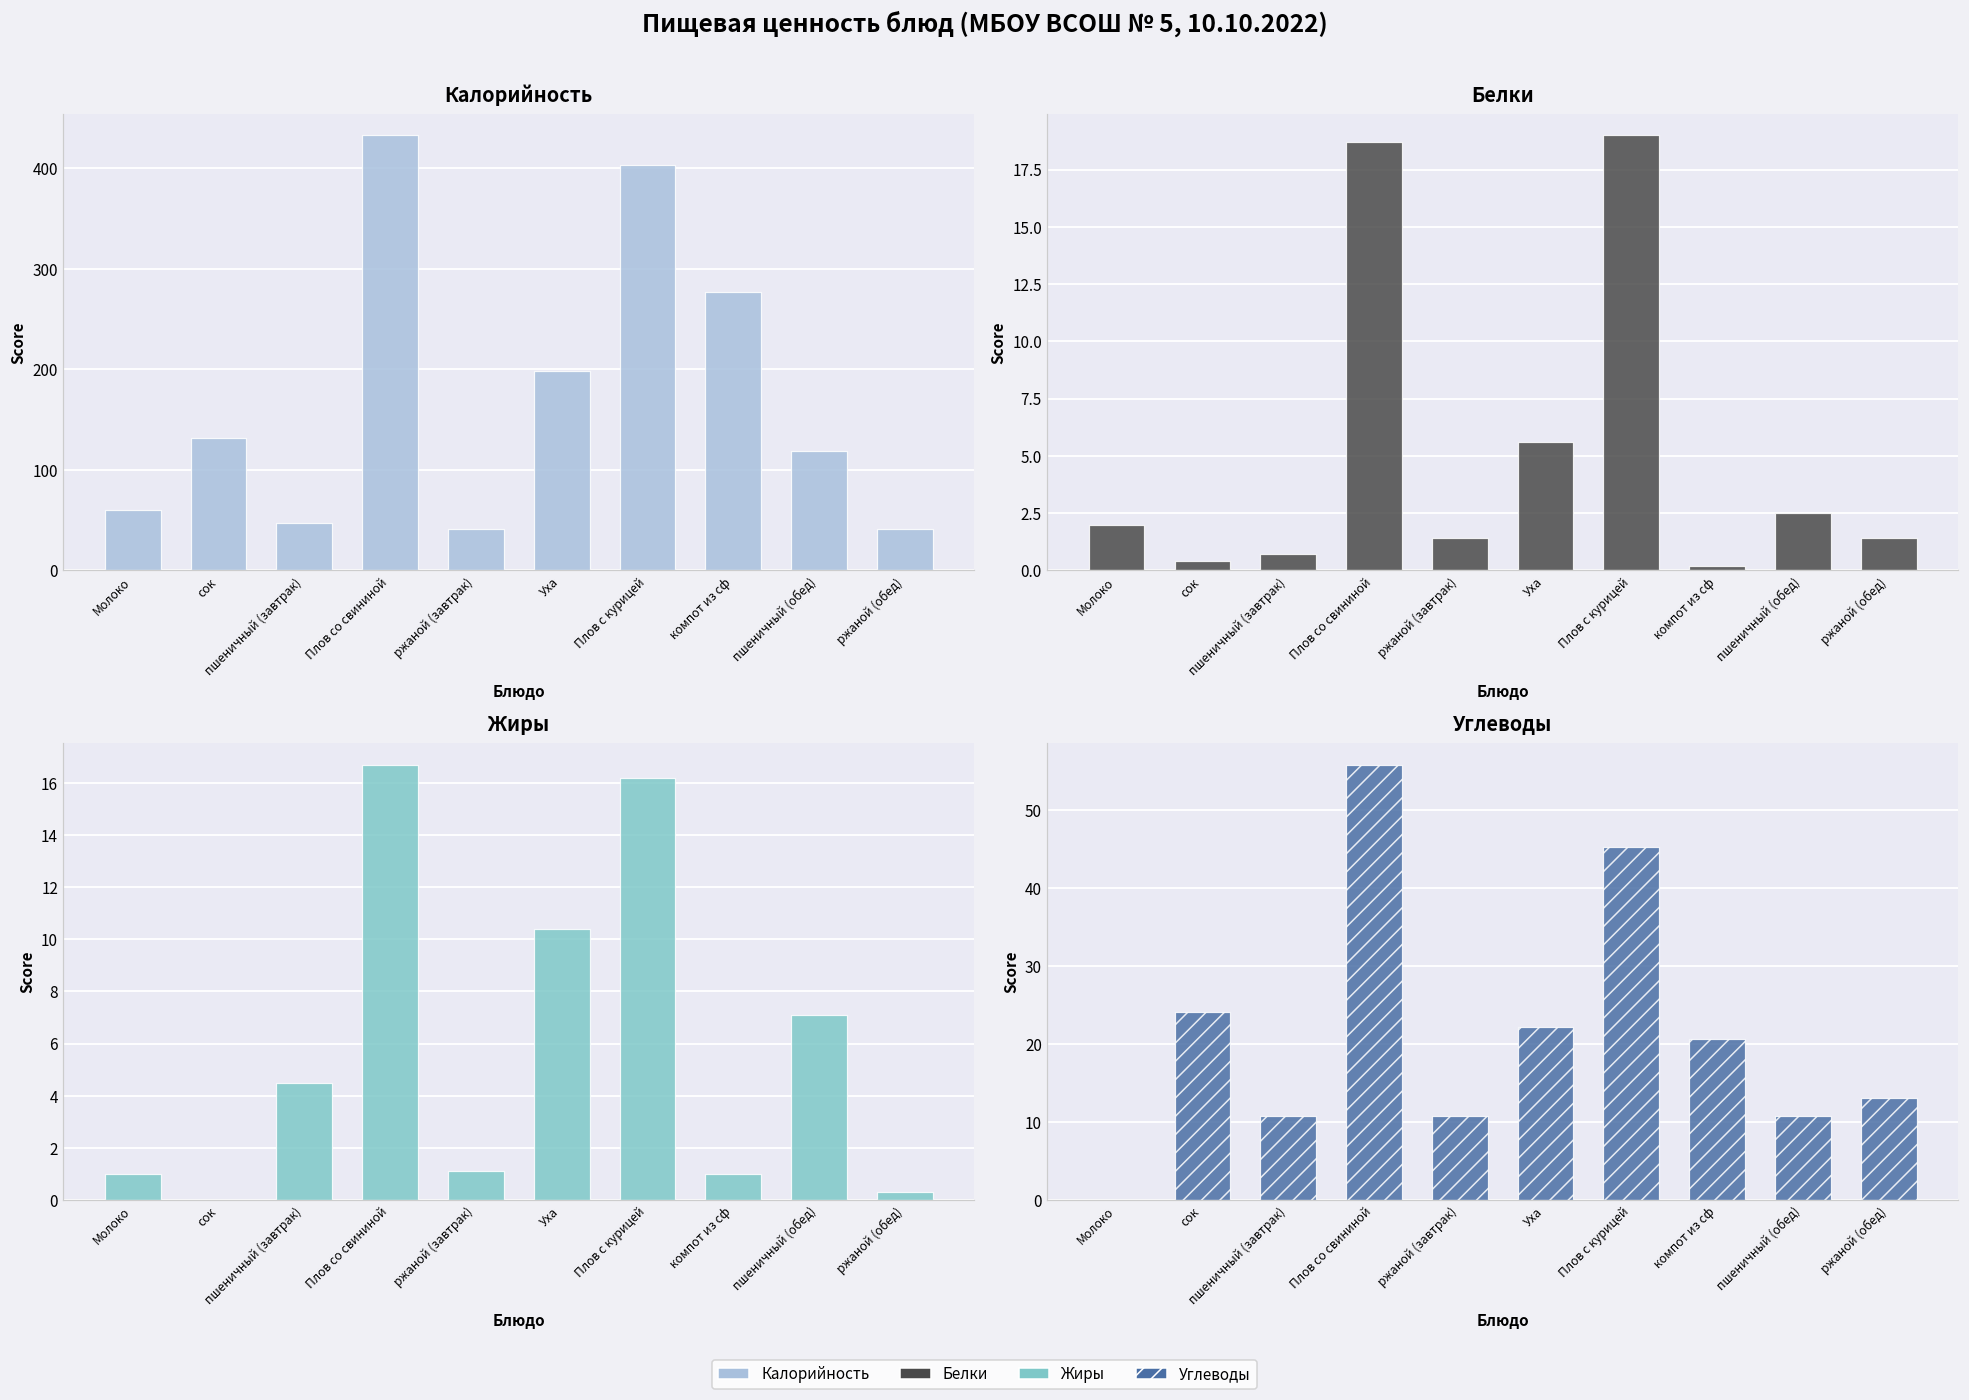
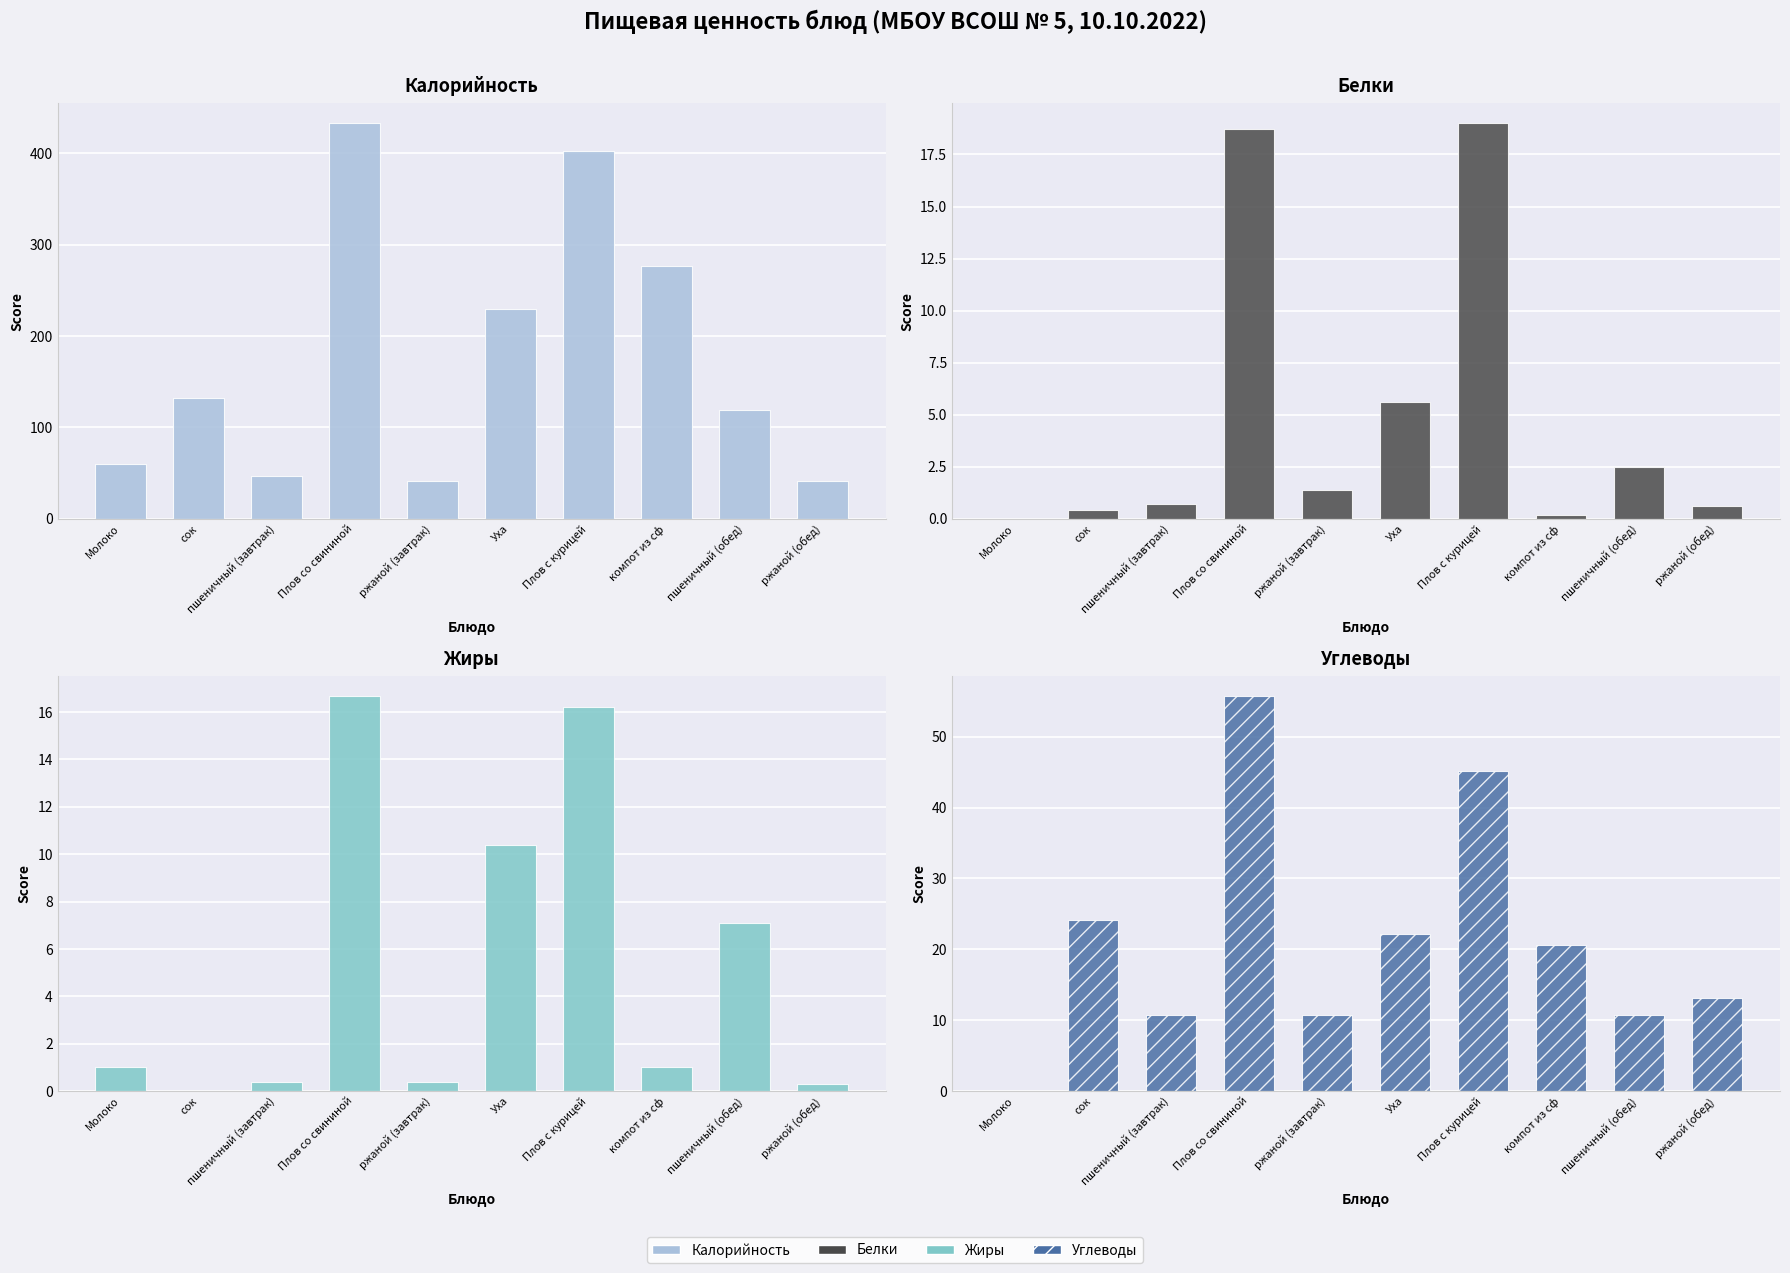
  {
    "Калорийность": {
      "Молоко": 60,
      "сок": 130,
      "пшеничный (завтрак)": 50,
      "Плов со свининой": 430,
      "ржаной (завтрак)": 40,
-     "Уха": 200,
+     "Уха": 230,
      "Плов с курицей": 400,
      "компот из сф": 280,
      "пшеничный (обед)": 120,
      "ржаной (обед)": 40
    },
    "Белки": {
-     "Молоко": 2,
+     "Молоко": 0,
      "сок": 0.4,
      "пшеничный (завтрак)": 0.7,
      "Плов со свининой": 18.7,
      "ржаной (завтрак)": 1.4,
      "Уха": 5.6,
      "Плов с курицей": 19.0,
      "компот из сф": 0.2,
      "пшеничный (обед)": 2.5,
-     "ржаной (обед)": 1.4
+     "ржаной (обед)": 0.6
    },
    "Жиры": {
      "Молоко": 1.0,
      "сок": 0.0,
-     "пшеничный (завтрак)": 4.5,
+     "пшеничный (завтрак)": 0.4,
      "Плов со свининой": 16.7,
-     "ржаной (завтрак)": 1.1,
+     "ржаной (завтрак)": 0.4,
      "Уха": 10.4,
      "Плов с курицей": 16.2,
      "компот из сф": 1.0,
      "пшеничный (обед)": 7.1,
      "ржаной (обед)": 0.3
    },
    "Углеводы": {
      "Молоко": 0,
      "сок": 24,
      "пшеничный (завтрак)": 11,
      "Плов со свининой": 56,
      "ржаной (завтрак)": 11,
      "Уха": 22,
      "Плов с курицей": 45,
      "компот из сф": 21,
      "пшеничный (обед)": 11,
      "ржаной (обед)": 13
    }
  }
